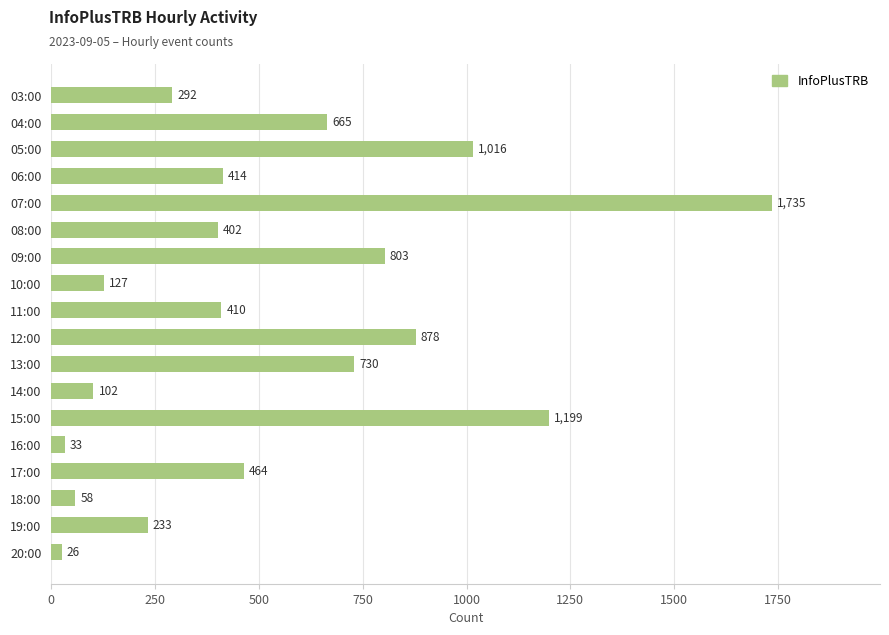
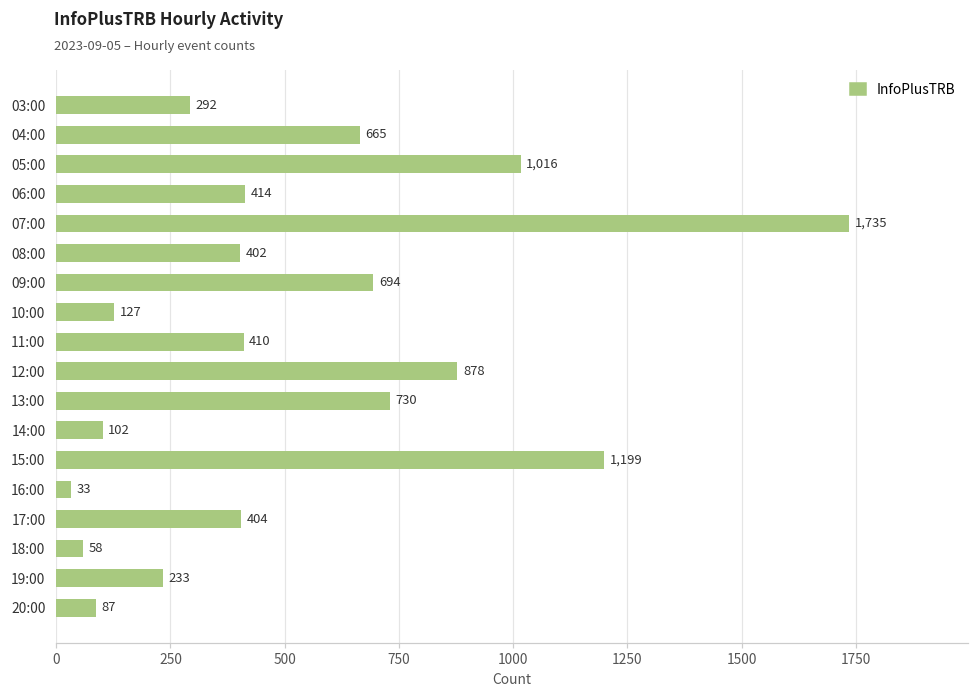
  {
    "03:00": "292",
    "04:00": "665",
    "05:00": "1,016",
    "06:00": "414",
    "07:00": "1,735",
    "08:00": "402",
-   "09:00": "803",
+   "09:00": "694",
    "10:00": "127",
    "11:00": "410",
    "12:00": "878",
    "13:00": "730",
    "14:00": "102",
    "15:00": "1,199",
    "16:00": "33",
-   "17:00": "464",
+   "17:00": "404",
    "18:00": "58",
    "19:00": "233",
-   "20:00": "26"
+   "20:00": "87"
  }
